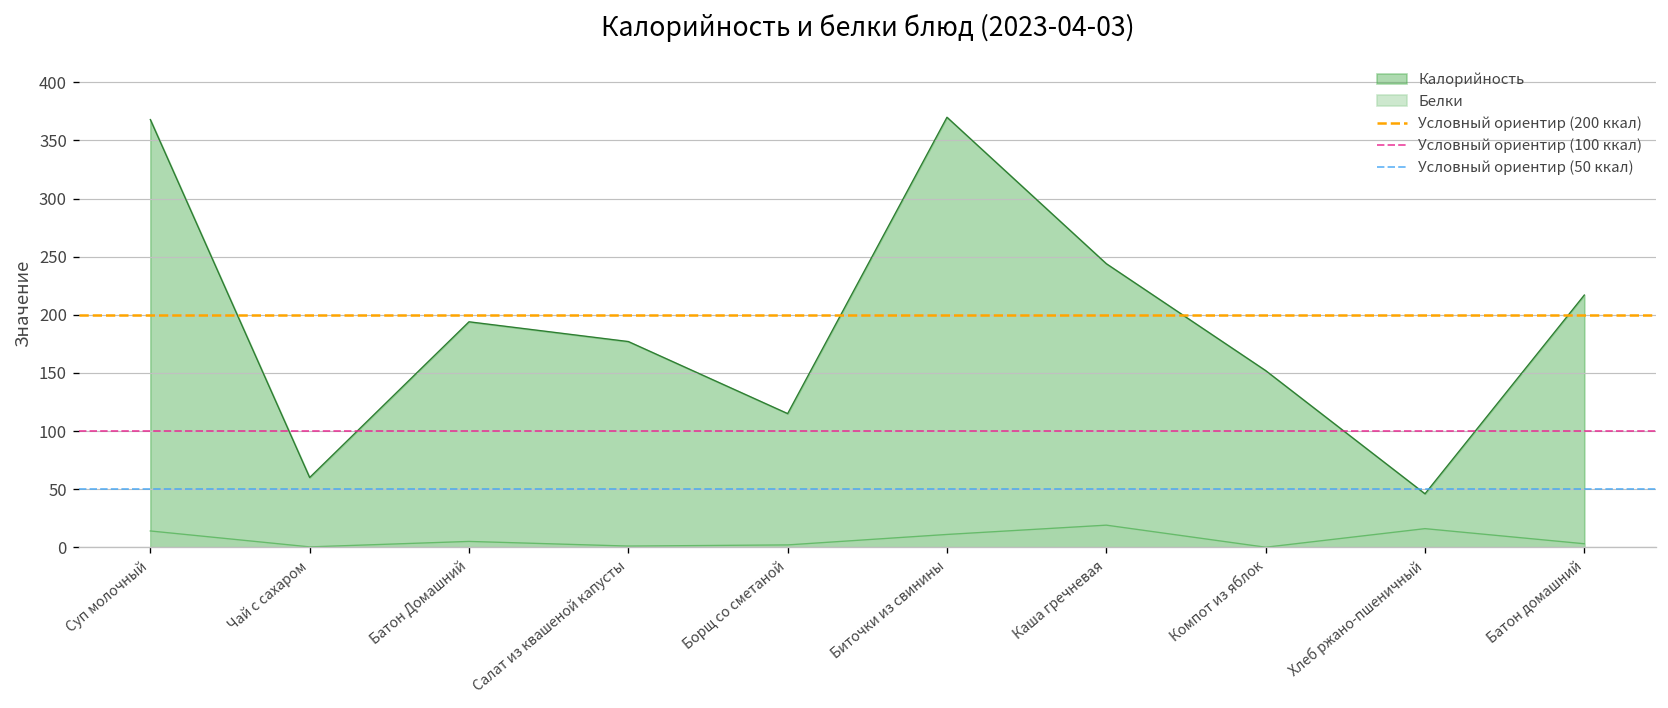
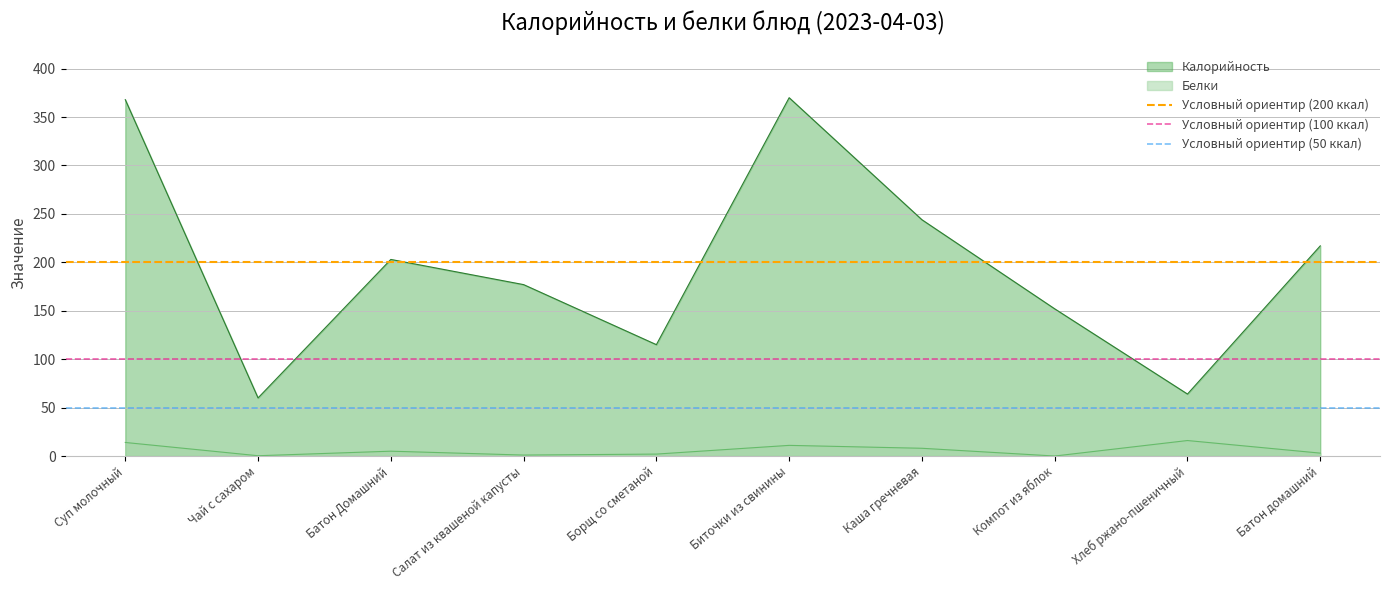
  {
    "Калорийность": {
      "Суп молочный": 370,
      "Чай с сахаром": 60,
-     "Батон Домашний": 190,
+     "Батон Домашний": 200,
      "Салат из квашеной капусты": 180,
      "Борщ со сметаной": 120,
      "Биточки из свинины": 370,
      "Каша гречневая": 240,
      "Компот из яблок": 150,
-     "Хлеб ржано-пшеничный": 50,
+     "Хлеб ржано-пшеничный": 60,
      "Батон домашний": 220
    },
    "Белки": {
      "Суп молочный": 10,
      "Чай с сахаром": 0,
      "Батон Домашний": 10,
      "Салат из квашеной капусты": 0,
      "Борщ со сметаной": 0,
      "Биточки из свинины": 10,
-     "Каша гречневая": 20,
+     "Каша гречневая": 10,
      "Компот из яблок": 0,
      "Хлеб ржано-пшеничный": 20,
      "Батон домашний": 0
    }
  }
